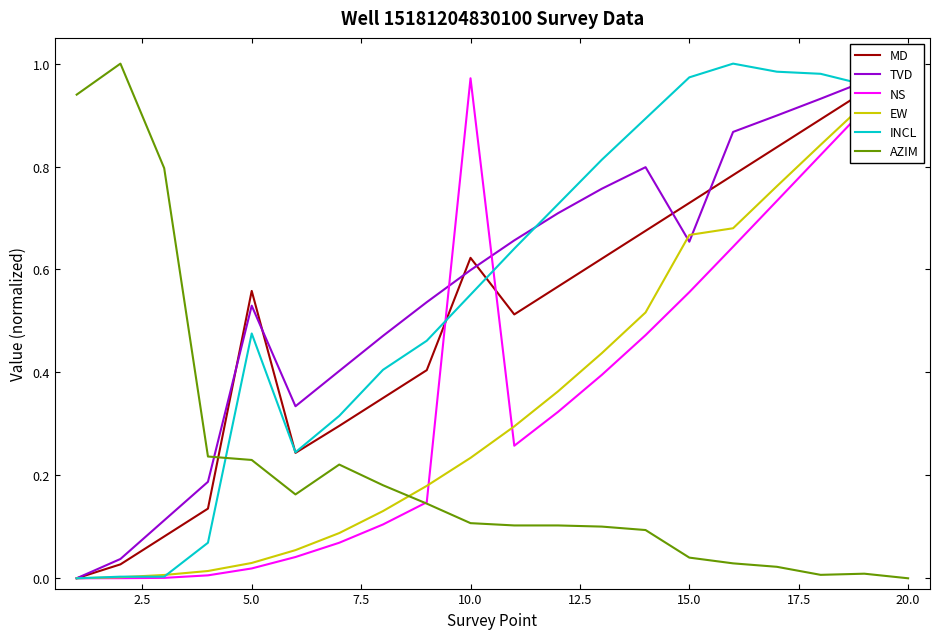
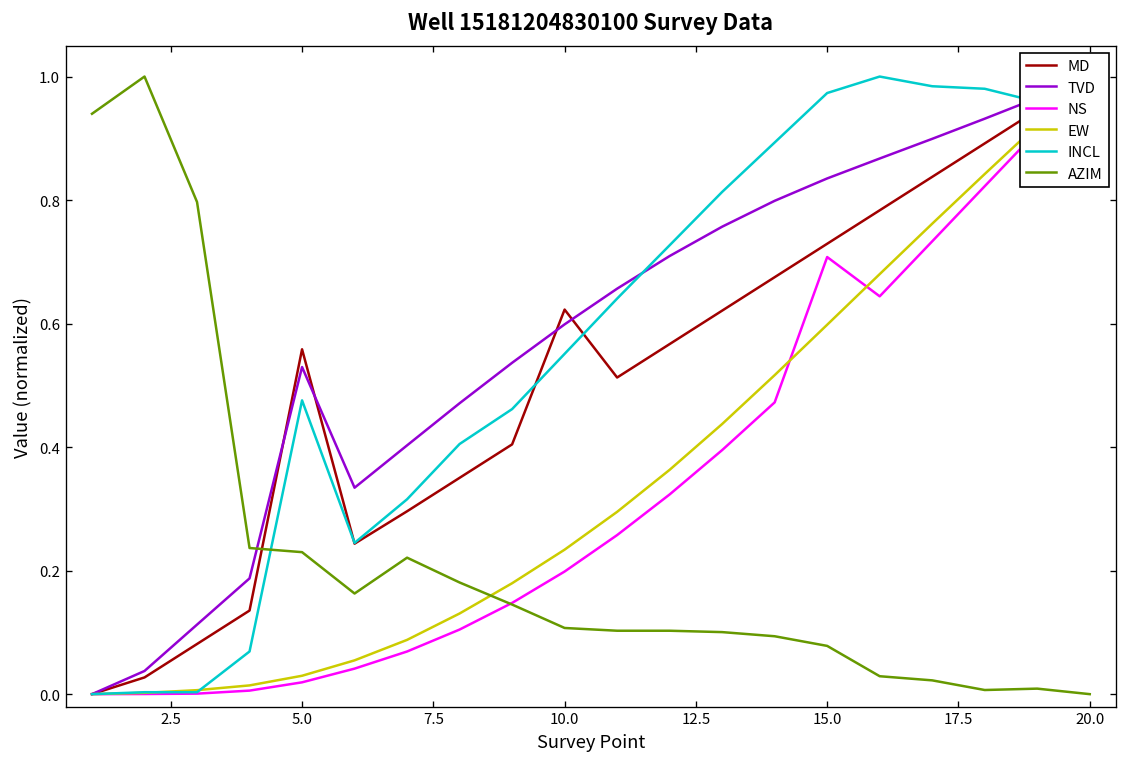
  {
    "MD": {
      "5.0": 0.56,
      "10.0": 0.62,
      "15.0": 0.73
    },
    "TVD": {
      "5.0": 0.53,
      "10.0": 0.60,
-     "15.0": 0.65
+     "15.0": 0.84
    },
    "NS": {
      "5.0": 0.02,
-     "10.0": 0.97,
-     "15.0": 0.56
+     "10.0": 0.20,
+     "15.0": 0.71
    },
    "EW": {
      "5.0": 0.03,
      "10.0": 0.23,
-     "15.0": 0.67
+     "15.0": 0.60
    },
    "INCL": {
      "5.0": 0.48,
      "10.0": 0.55,
      "15.0": 0.97
    },
    "AZIM": {
      "5.0": 0.23,
      "10.0": 0.11,
-     "15.0": 0.04,
+     "15.0": 0.08,
      "20.0": 0.00
    }
  }
